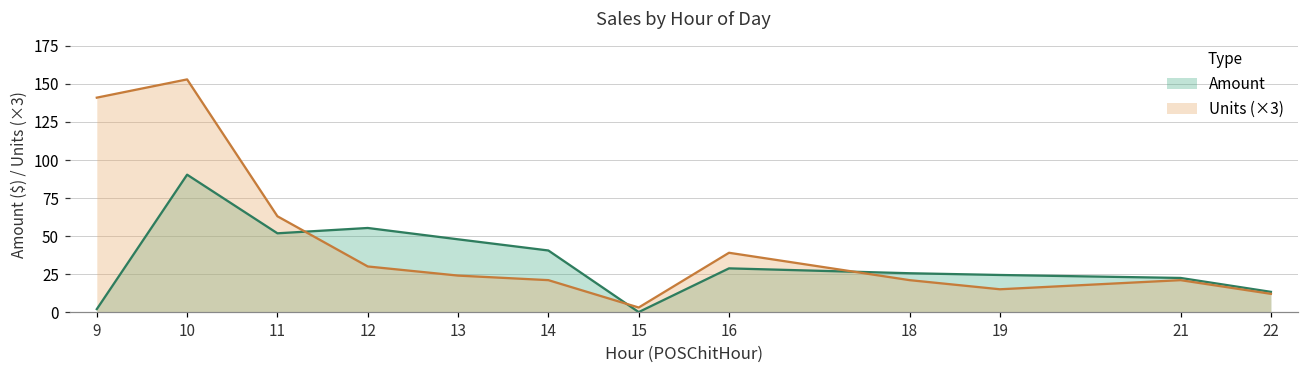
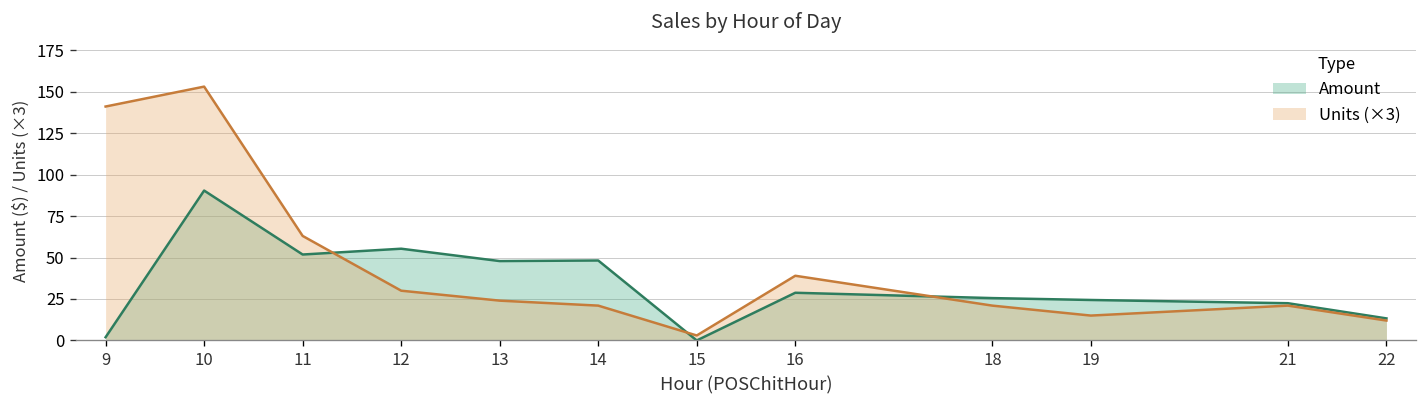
  {
    "Amount": {
      "9": 2,
      "10": 90,
      "11": 52,
      "12": 55,
      "13": 48,
-     "14": 41,
+     "14": 48,
      "15": 0,
      "16": 29,
      "18": 26,
      "19": 24
    },
    "Units (×3)": {
      "9": 141,
      "10": 153,
      "11": 63,
      "12": 30,
      "13": 24,
      "14": 21,
      "15": 3,
      "16": 39,
      "18": 21,
      "19": 15
    }
  }
